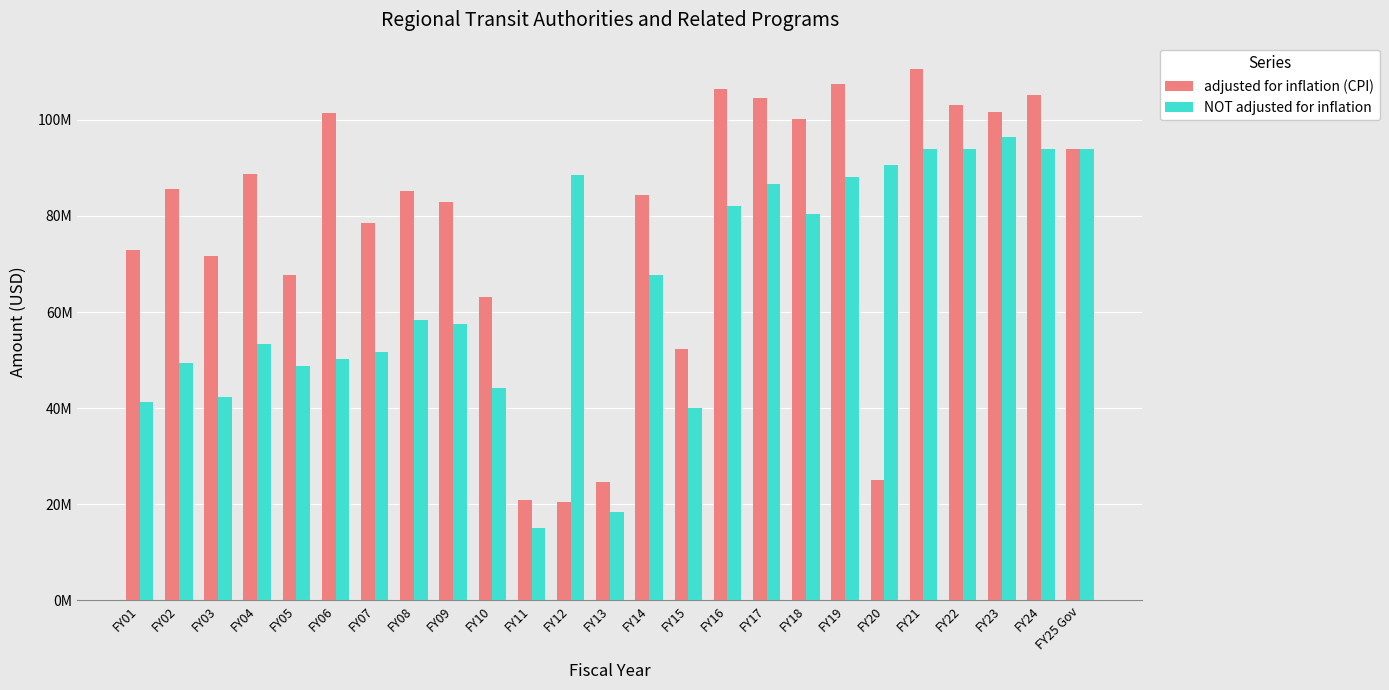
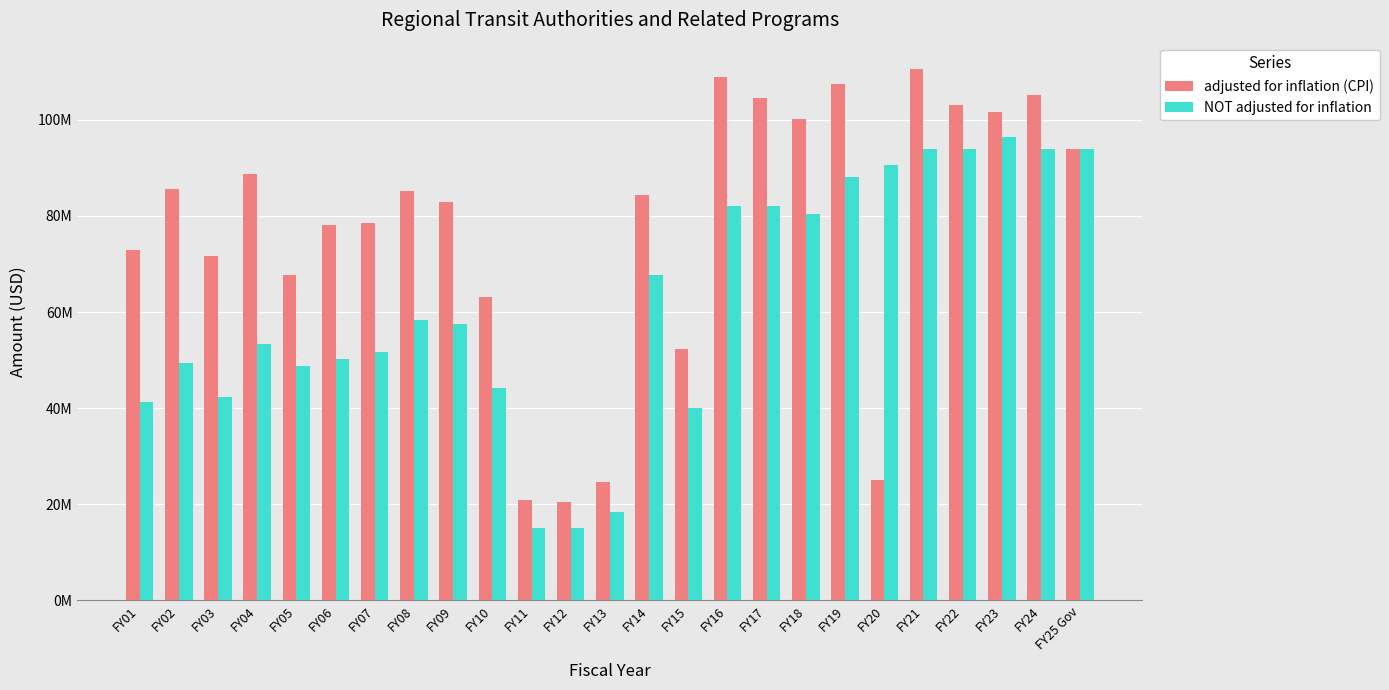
  {
    "adjusted for inflation (CPI)": {
      "FY01": 73000000,
      "FY02": 86000000,
      "FY03": 72000000,
      "FY04": 89000000,
      "FY05": 68000000,
-     "FY06": 101000000,
+     "FY06": 78000000,
      "FY07": 78000000,
      "FY08": 85000000,
      "FY09": 83000000,
      "FY10": 63000000,
      "FY11": 21000000,
      "FY12": 20000000,
      "FY13": 25000000,
      "FY14": 84000000,
      "FY15": 52000000,
-     "FY16": 106000000,
+     "FY16": 109000000,
      "FY17": 105000000,
      "FY18": 100000000,
      "FY19": 108000000,
      "FY20": 25000000,
      "FY21": 111000000,
      "FY22": 103000000,
      "FY23": 102000000,
      "FY24": 105000000,
      "FY25 Gov": 94000000
    },
    "NOT adjusted for inflation": {
      "FY01": 41000000,
      "FY02": 49000000,
      "FY03": 42000000,
      "FY04": 53000000,
      "FY05": 49000000,
      "FY06": 50000000,
      "FY07": 52000000,
      "FY08": 58000000,
      "FY09": 58000000,
      "FY10": 44000000,
      "FY11": 15000000,
-     "FY12": 88000000,
+     "FY12": 15000000,
      "FY13": 19000000,
      "FY14": 68000000,
      "FY15": 40000000,
      "FY16": 82000000,
-     "FY17": 87000000,
+     "FY17": 82000000,
      "FY18": 80000000,
      "FY19": 88000000,
      "FY20": 91000000,
      "FY21": 94000000,
      "FY22": 94000000,
      "FY23": 97000000,
      "FY24": 94000000,
      "FY25 Gov": 94000000
    }
  }
